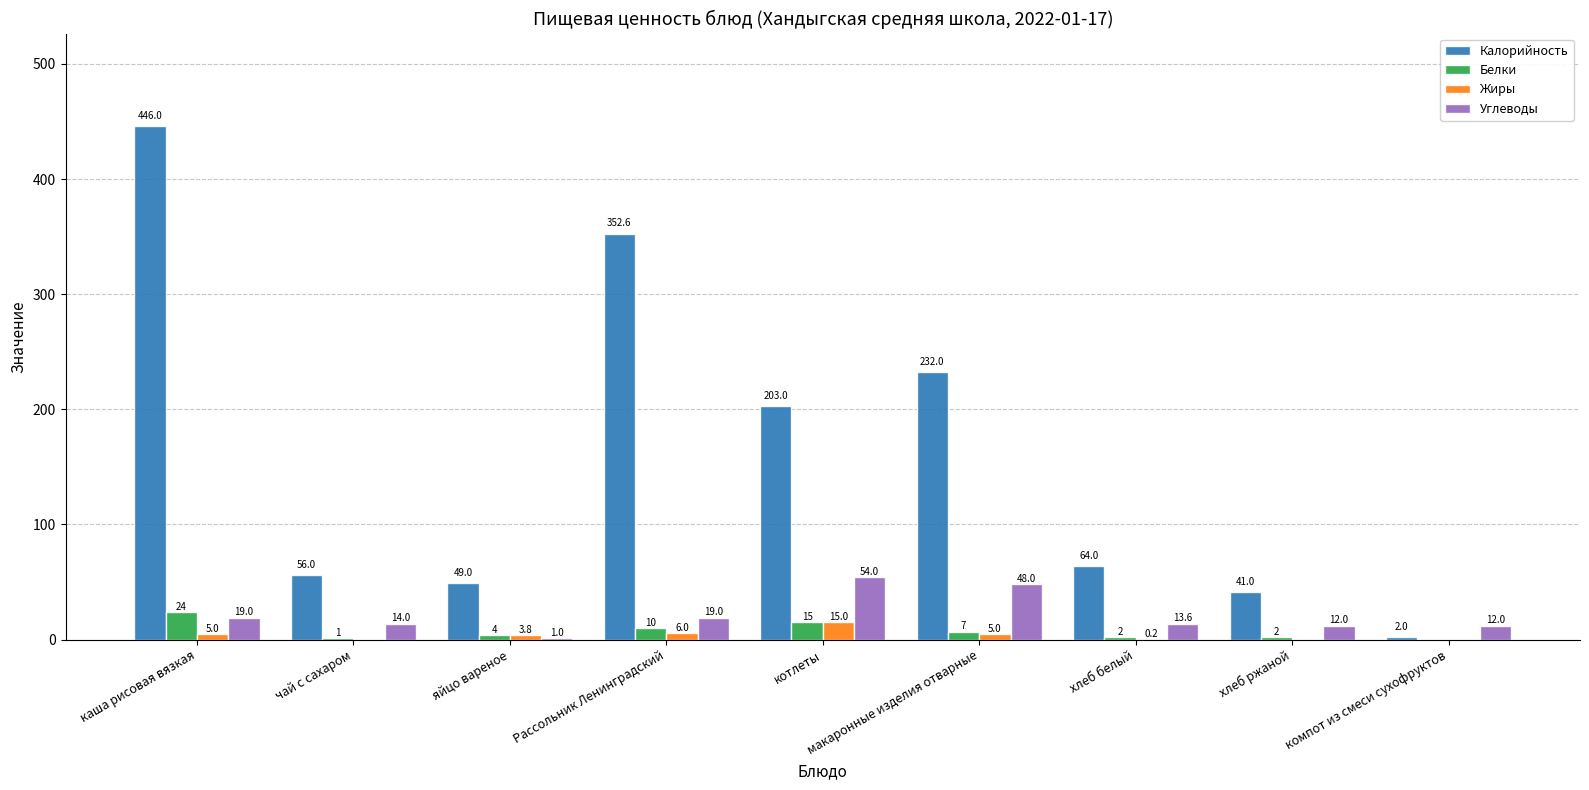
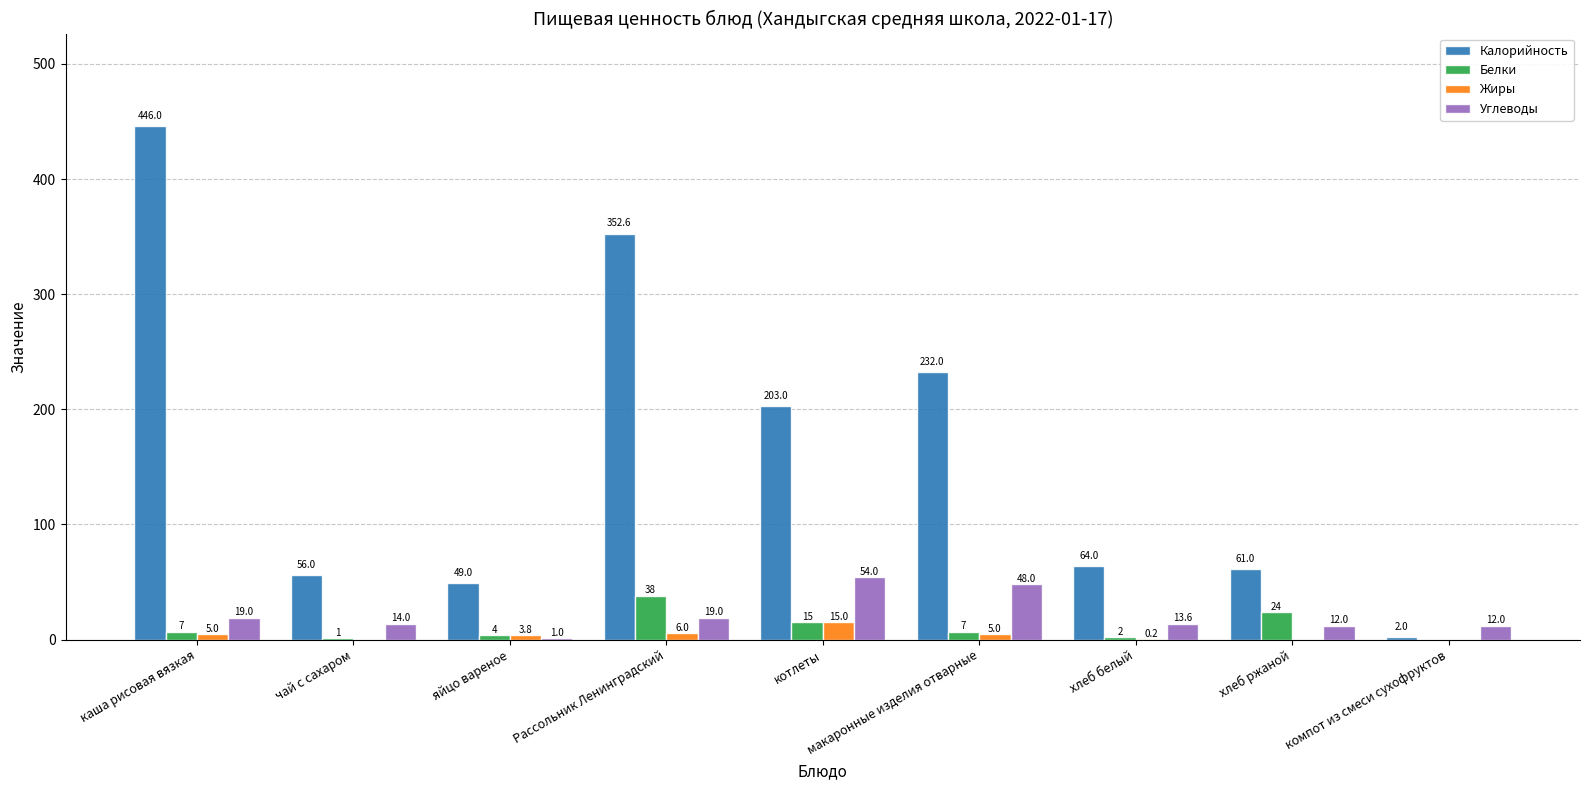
  {
    "Калорийность": {
      "каша рисовая вязкая": 446.0,
      "чай с сахаром": 56.0,
      "яйцо вареное": 49.0,
      "Рассольник Ленинградский": 352.6,
      "котлеты": 203.0,
      "макаронные изделия отварные": 232.0,
      "хлеб белый": 64.0,
-     "хлеб ржаной": 41.0,
+     "хлеб ржаной": 61.0,
      "компот из смеси сухофруктов": 2.0
    },
    "Белки": {
-     "каша рисовая вязкая": 24,
+     "каша рисовая вязкая": 7,
      "чай с сахаром": 1,
      "яйцо вареное": 4,
-     "Рассольник Ленинградский": 10,
+     "Рассольник Ленинградский": 38,
      "котлеты": 15,
      "макаронные изделия отварные": 7,
      "хлеб белый": 2,
-     "хлеб ржаной": 2
+     "хлеб ржаной": 24
    },
    "Жиры": {
      "каша рисовая вязкая": 5.0,
      "яйцо вареное": 3.8,
      "Рассольник Ленинградский": 6.0,
      "котлеты": 15.0,
      "макаронные изделия отварные": 5.0,
      "хлеб белый": 0.2
    },
    "Углеводы": {
      "каша рисовая вязкая": 19.0,
      "чай с сахаром": 14.0,
      "яйцо вареное": 1.0,
      "Рассольник Ленинградский": 19.0,
      "котлеты": 54.0,
      "макаронные изделия отварные": 48.0,
      "хлеб белый": 13.6,
      "хлеб ржаной": 12.0,
      "компот из смеси сухофруктов": 12.0
    }
  }
